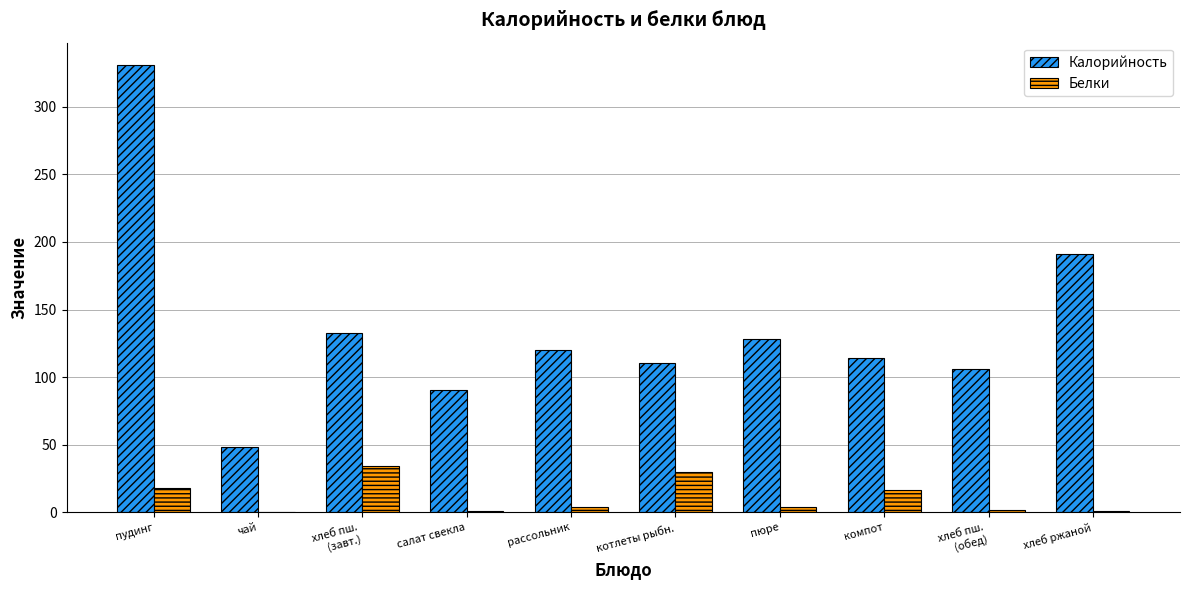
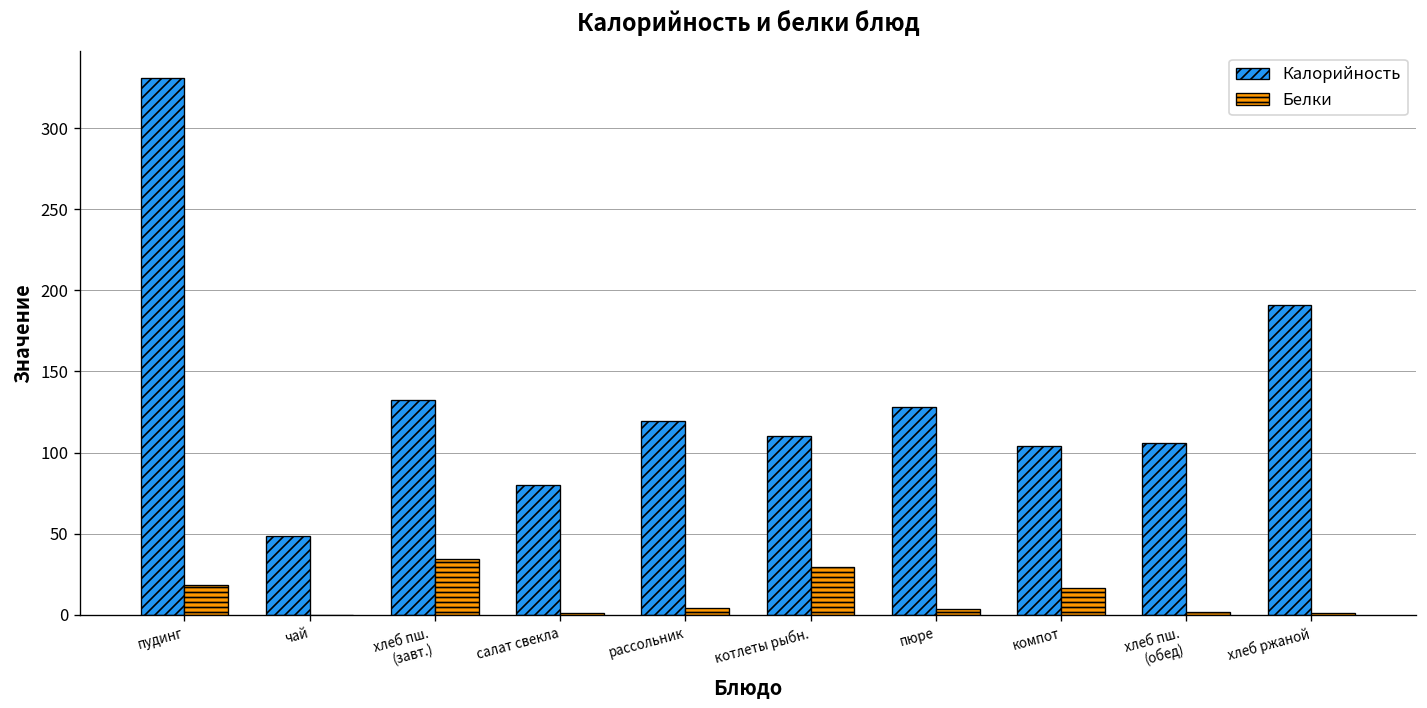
  {
    "Калорийность": {
      "пудинг": 331,
      "чай": 49,
      "хлеб пш. (завт.)": 133,
-     "салат свекла": 90,
+     "салат свекла": 80,
      "рассольник": 120,
      "котлеты рыбн.": 110,
      "пюре": 128,
-     "компот": 114,
+     "компот": 104,
      "хлеб пш. (обед)": 106,
      "хлеб ржаной": 191
    },
    "Белки": {
      "пудинг": 18,
      "хлеб пш. (завт.)": 34,
      "рассольник": 4,
      "котлеты рыбн.": 30,
      "пюре": 4,
      "компот": 17
    }
  }
